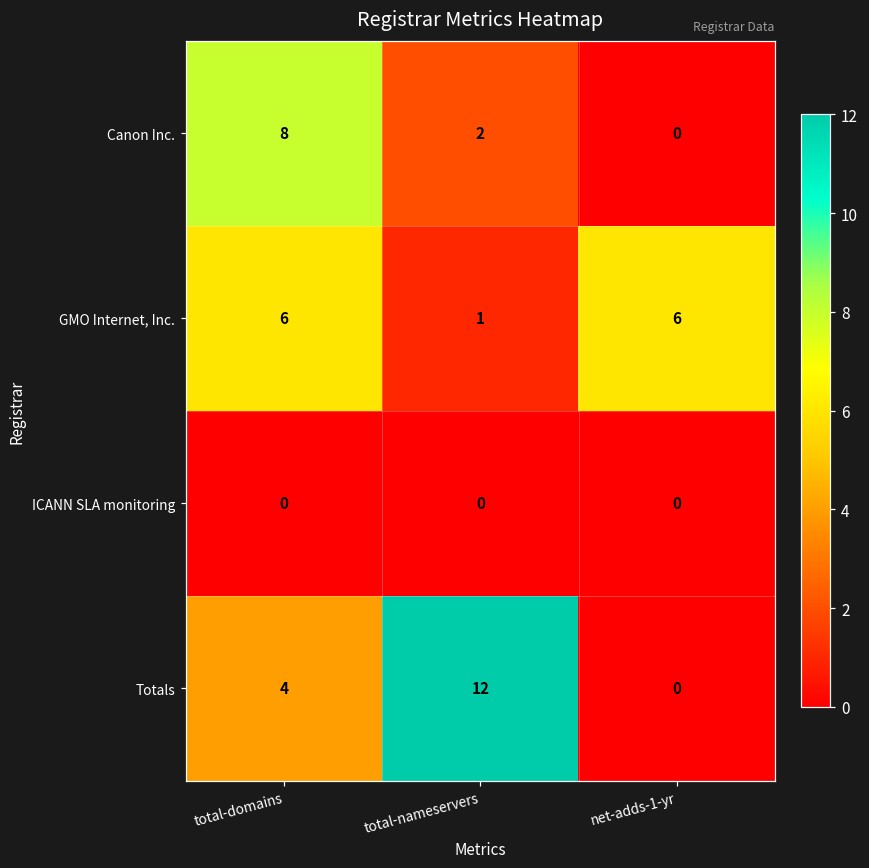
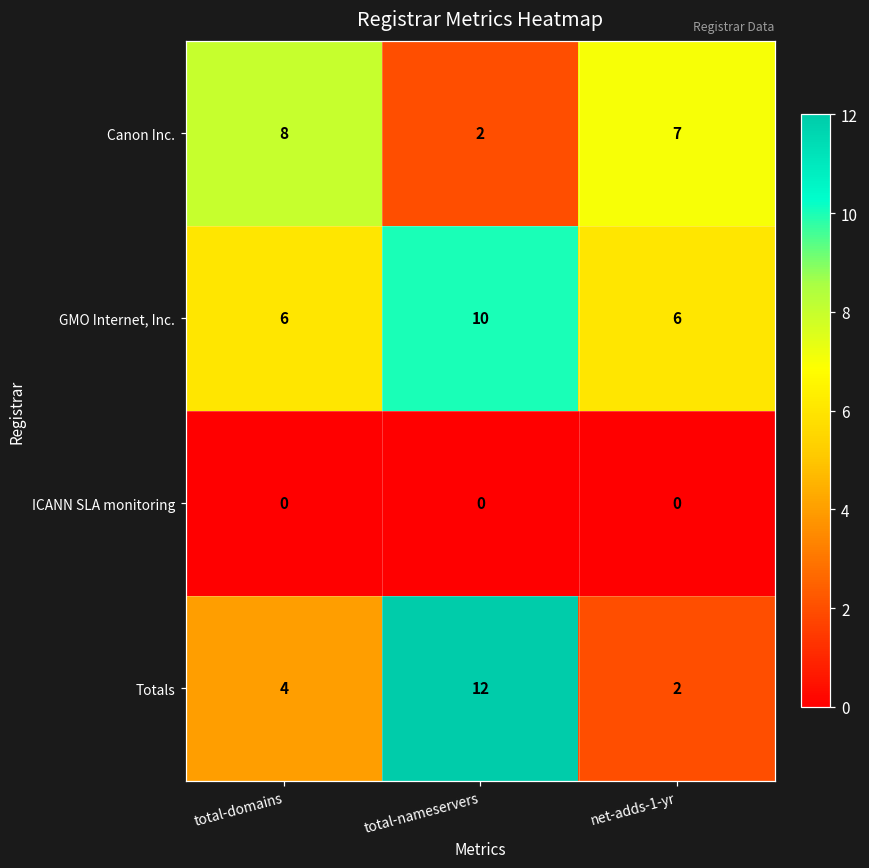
  {
    "Canon Inc.": {
      "total-domains": 8,
      "total-nameservers": 2,
-     "net-adds-1-yr": 0
+     "net-adds-1-yr": 7
    },
    "GMO Internet, Inc.": {
      "total-domains": 6,
-     "total-nameservers": 1,
+     "total-nameservers": 10,
      "net-adds-1-yr": 6
    },
    "ICANN SLA monitoring": {
      "total-domains": 0,
      "total-nameservers": 0,
      "net-adds-1-yr": 0
    },
    "Totals": {
      "total-domains": 4,
      "total-nameservers": 12,
-     "net-adds-1-yr": 0
+     "net-adds-1-yr": 2
    }
  }
